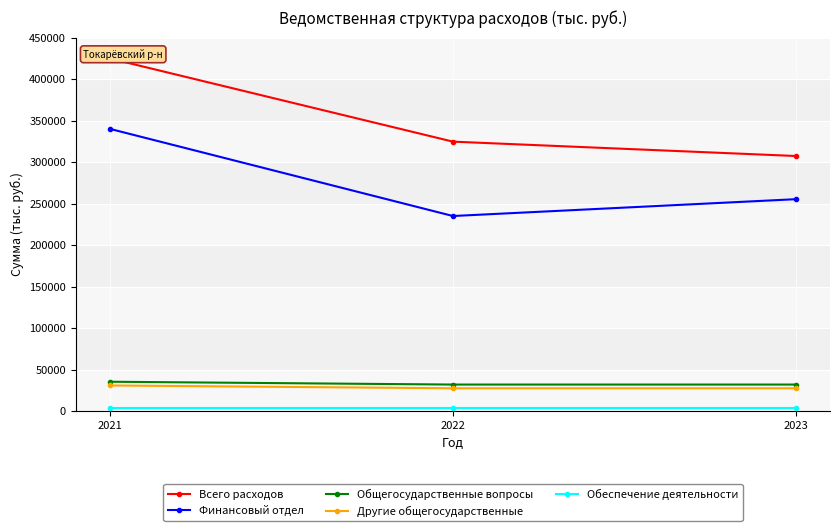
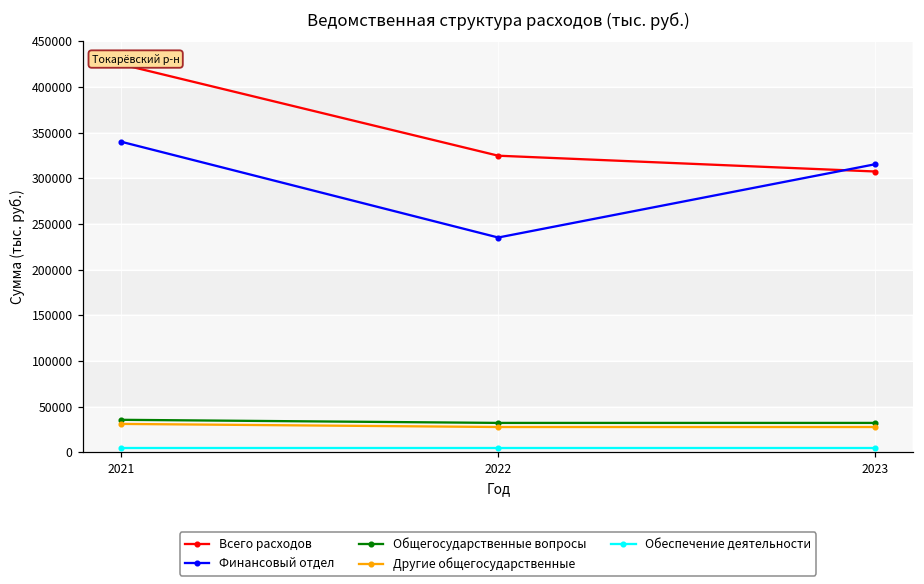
  {
    "Всего расходов": {
      "2022": 320000,
      "2023": 310000
    },
    "Финансовый отдел": {
      "2021": 340000,
      "2022": 240000,
-     "2023": 260000
+     "2023": 320000
    },
    "Общегосударственные вопросы": {
      "2021": 40000,
      "2022": 30000,
      "2023": 30000
    },
    "Другие общегосударственные": {
      "2021": 30000,
      "2022": 30000,
      "2023": 30000
    },
    "Обеспечение деятельности": {
      "2021": 0,
      "2022": 0,
      "2023": 0
    }
  }
